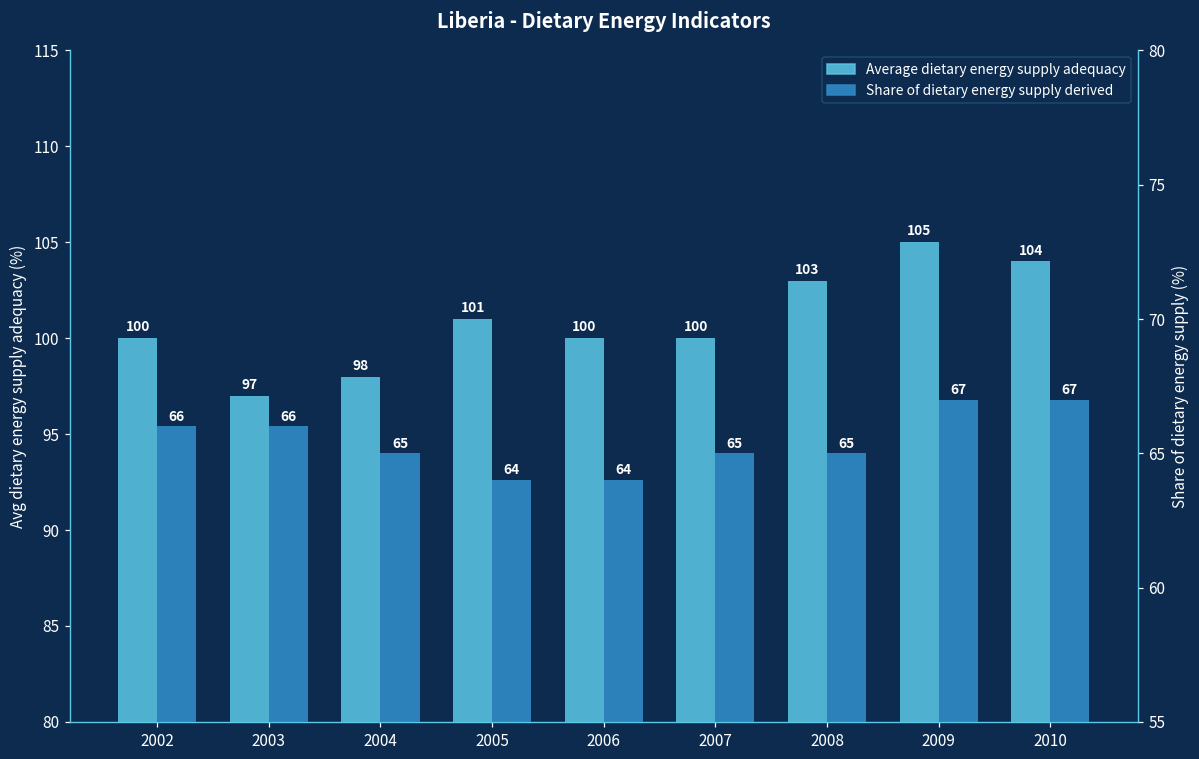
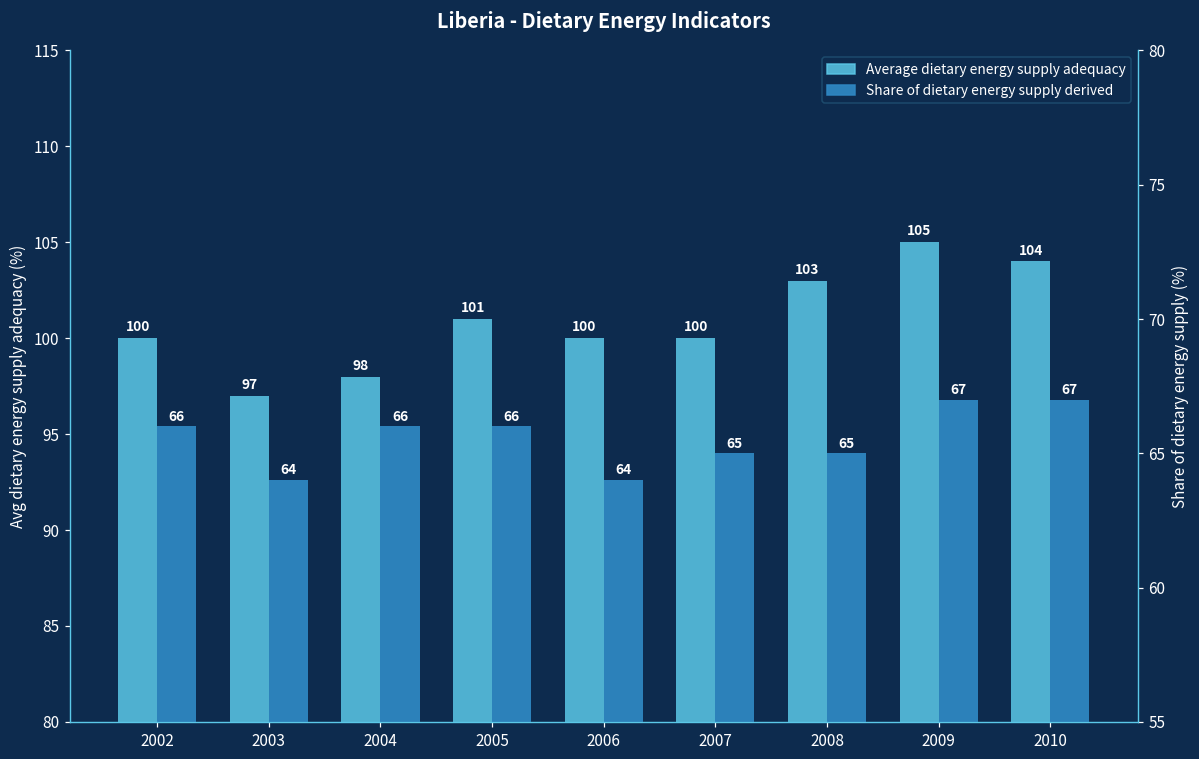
  {
    "Average dietary energy supply adequacy": {
      "2002": 100,
      "2003": 97,
      "2004": 98,
      "2005": 101,
      "2006": 100,
      "2007": 100,
      "2008": 103,
      "2009": 105,
      "2010": 104
    },
    "Share of dietary energy supply derived": {
      "2002": 66,
-     "2003": 66,
-     "2004": 65,
-     "2005": 64,
+     "2003": 64,
+     "2004": 66,
+     "2005": 66,
      "2006": 64,
      "2007": 65,
      "2008": 65,
      "2009": 67,
      "2010": 67
    }
  }
